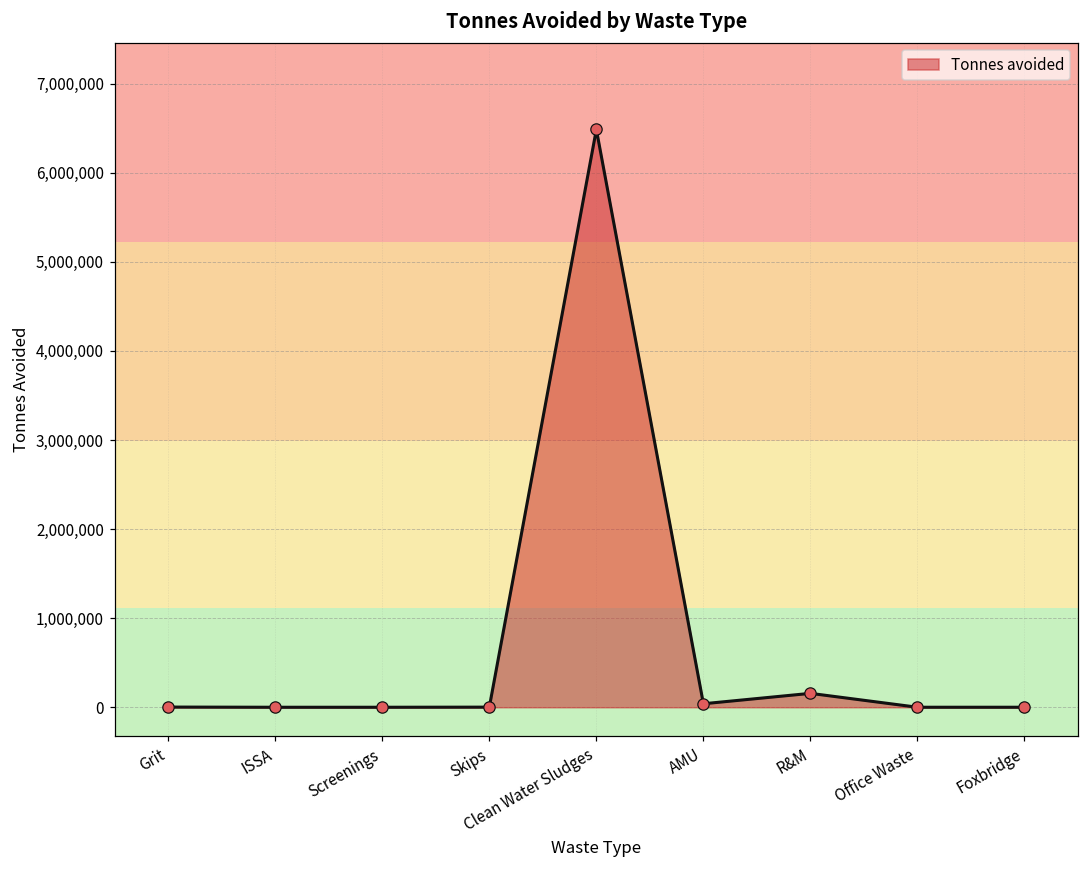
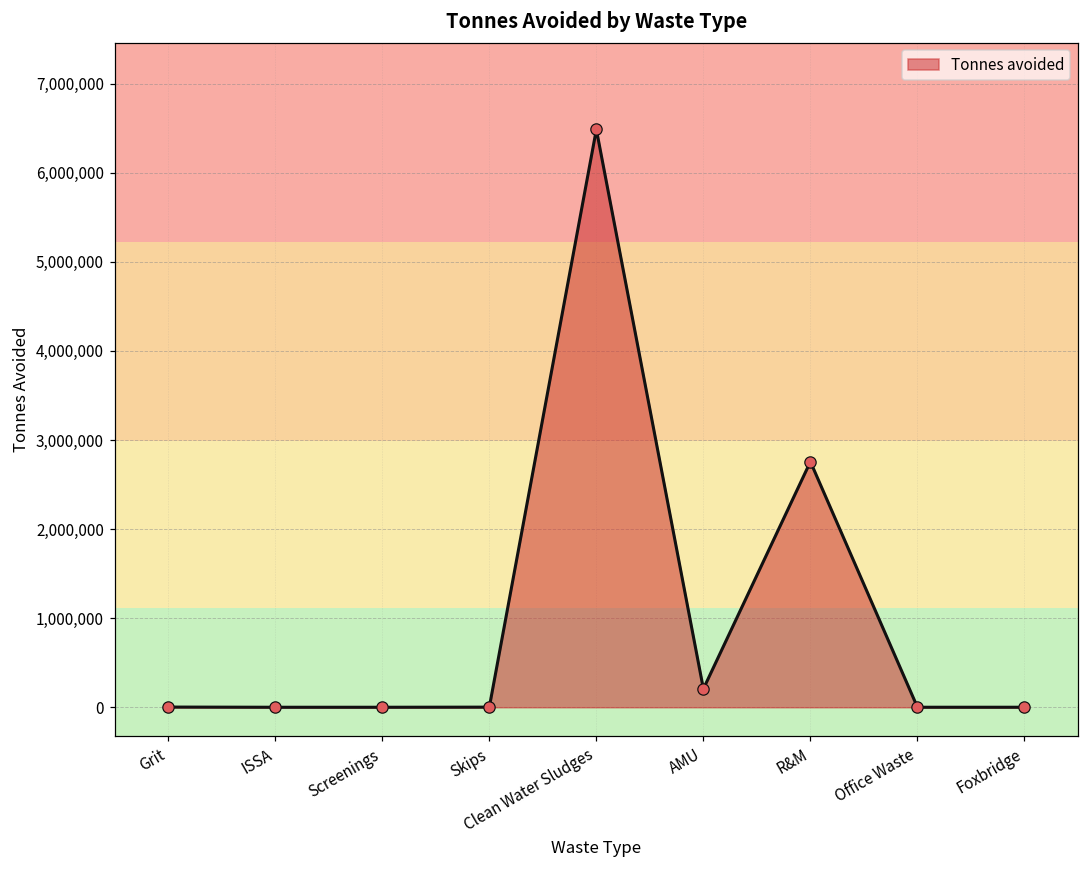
  {
    "Grit": "0",
    "ISSA": "0",
    "Screenings": "0",
    "Skips": "0",
    "Clean Water Sludges": "6,500,000",
-   "AMU": "0",
-   "R&M": "200,000",
+   "AMU": "200,000",
+   "R&M": "2,800,000",
    "Office Waste": "0",
    "Foxbridge": "0"
  }
